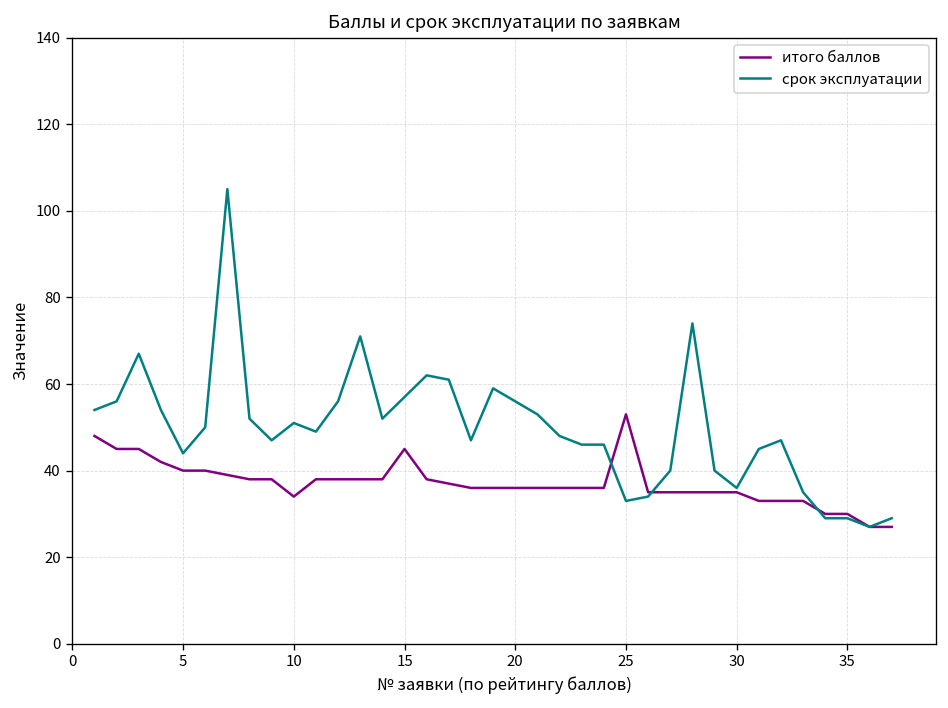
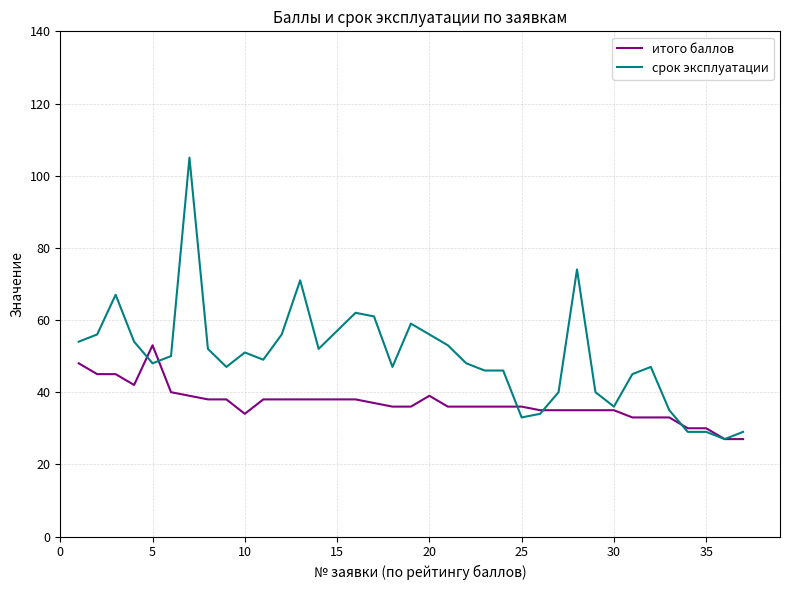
  {
    "итого баллов": {
-     "5": 40,
+     "5": 53,
      "10": 34,
-     "15": 45,
-     "20": 36,
-     "25": 53,
+     "15": 38,
+     "20": 39,
+     "25": 36,
      "30": 35,
      "35": 30
    },
    "срок эксплуатации": {
-     "5": 44,
+     "5": 48,
      "10": 51,
      "15": 57,
      "20": 56,
      "25": 33,
      "30": 36,
      "35": 29
    }
  }
